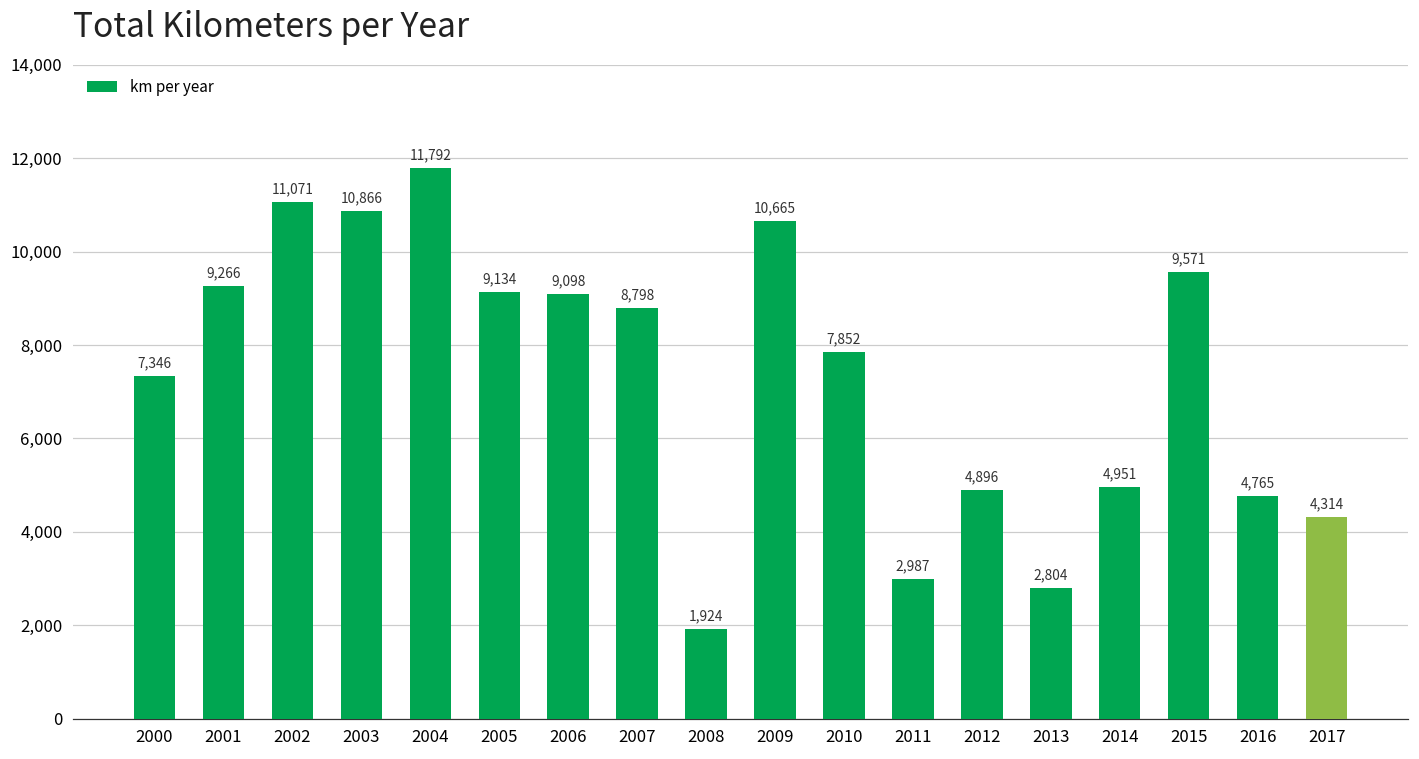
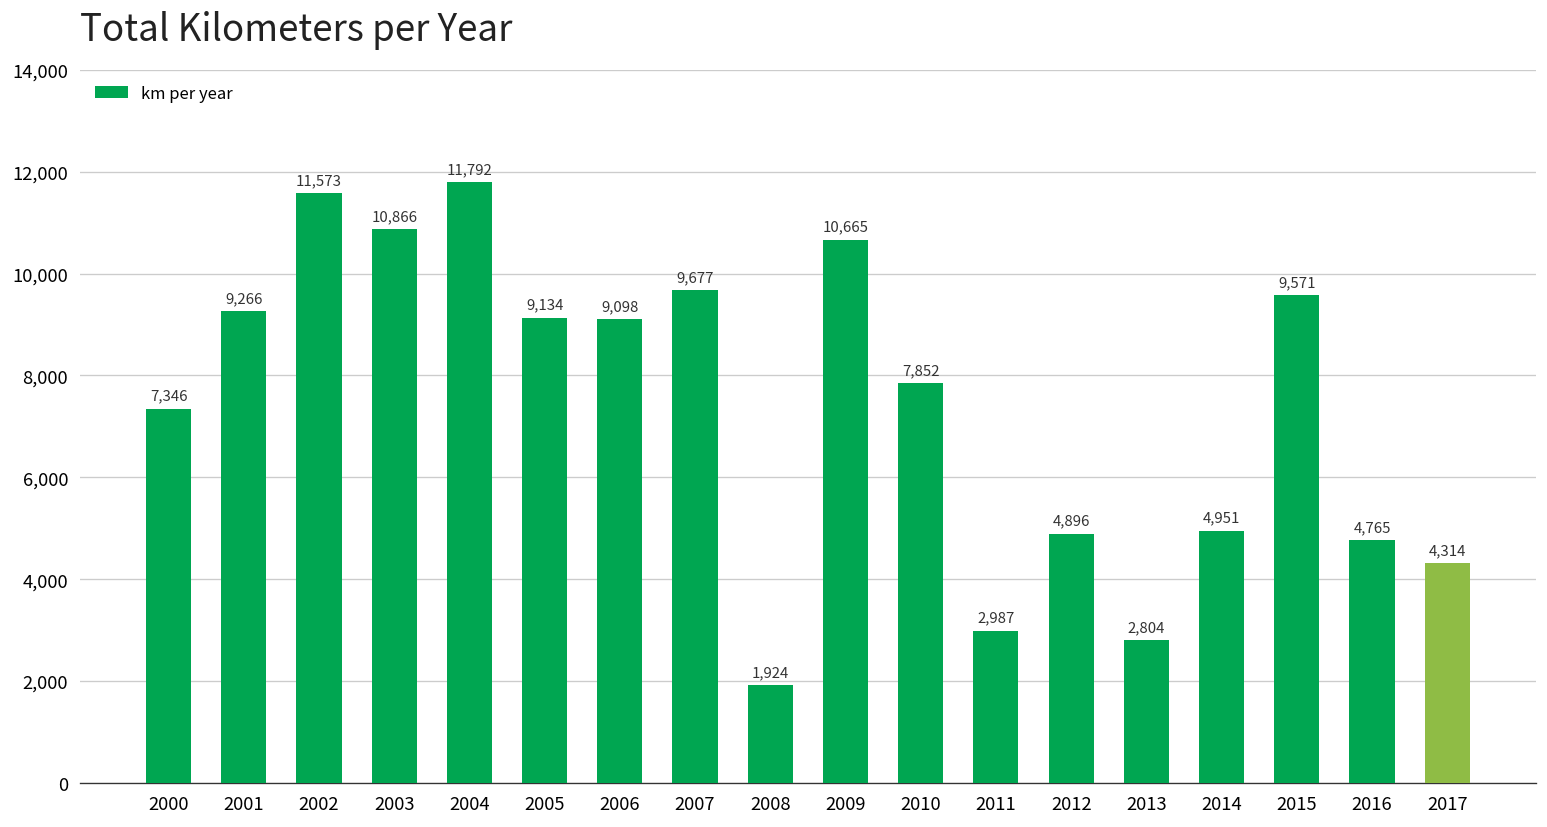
  {
    "2000": "7,346",
    "2001": "9,266",
-   "2002": "11,071",
+   "2002": "11,573",
    "2003": "10,866",
    "2004": "11,792",
    "2005": "9,134",
    "2006": "9,098",
-   "2007": "8,798",
+   "2007": "9,677",
    "2008": "1,924",
    "2011": "2,987",
    "2012": "4,896",
    "2013": "2,804",
    "2016": "4,765",
    "2017": "4,314"
  }
